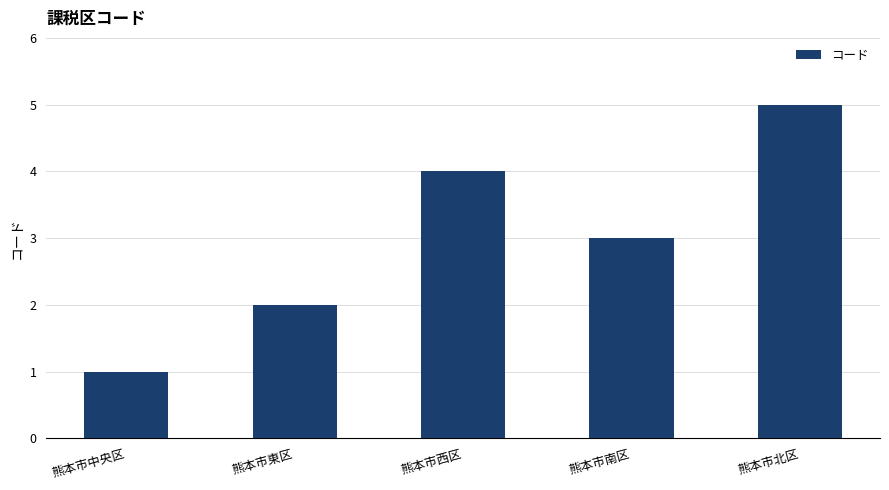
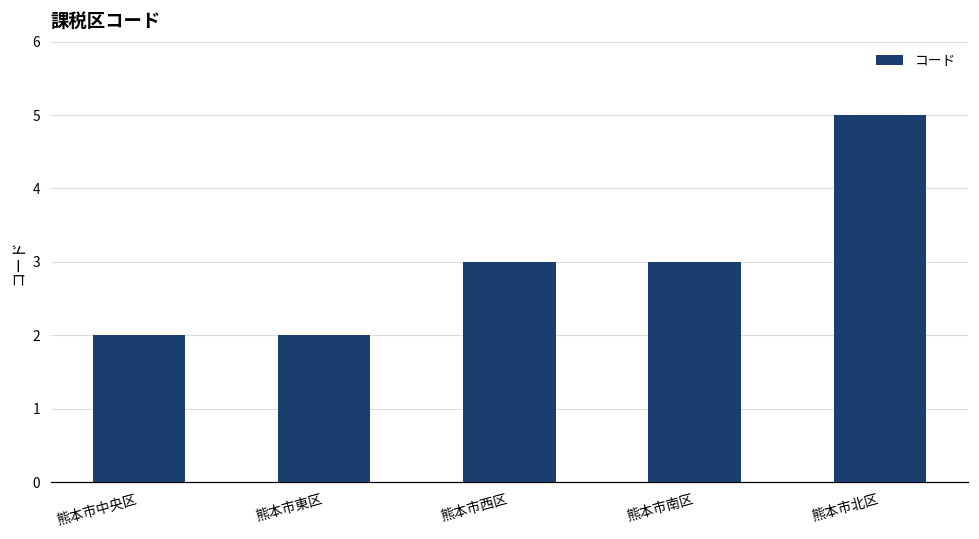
  {
-   "熊本市中央区": 1,
+   "熊本市中央区": 2,
    "熊本市東区": 2,
-   "熊本市西区": 4,
+   "熊本市西区": 3,
    "熊本市南区": 3,
    "熊本市北区": 5
  }
